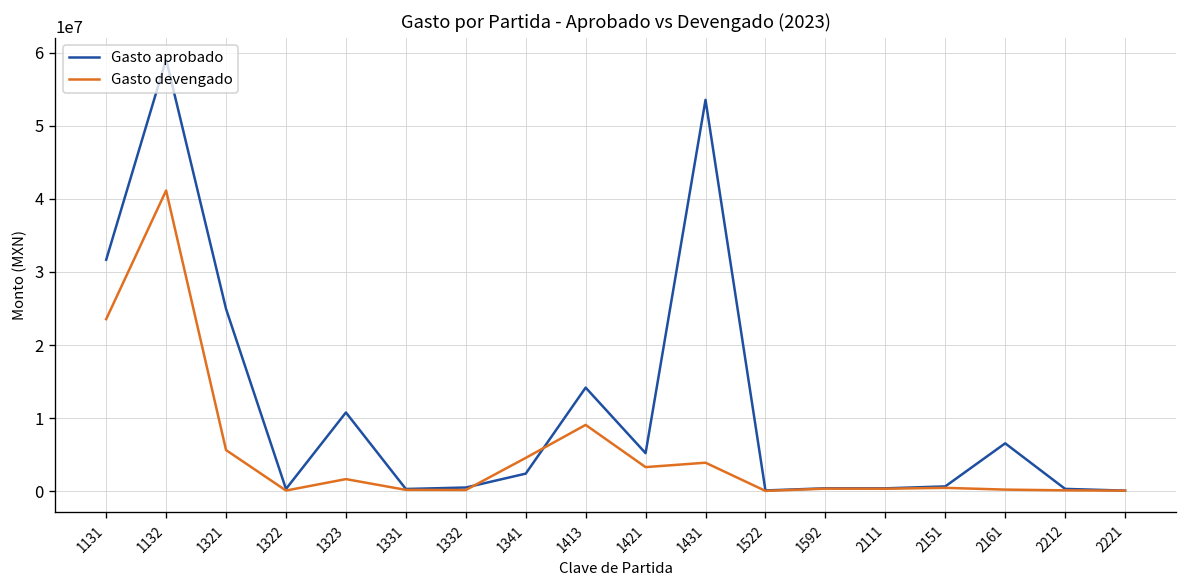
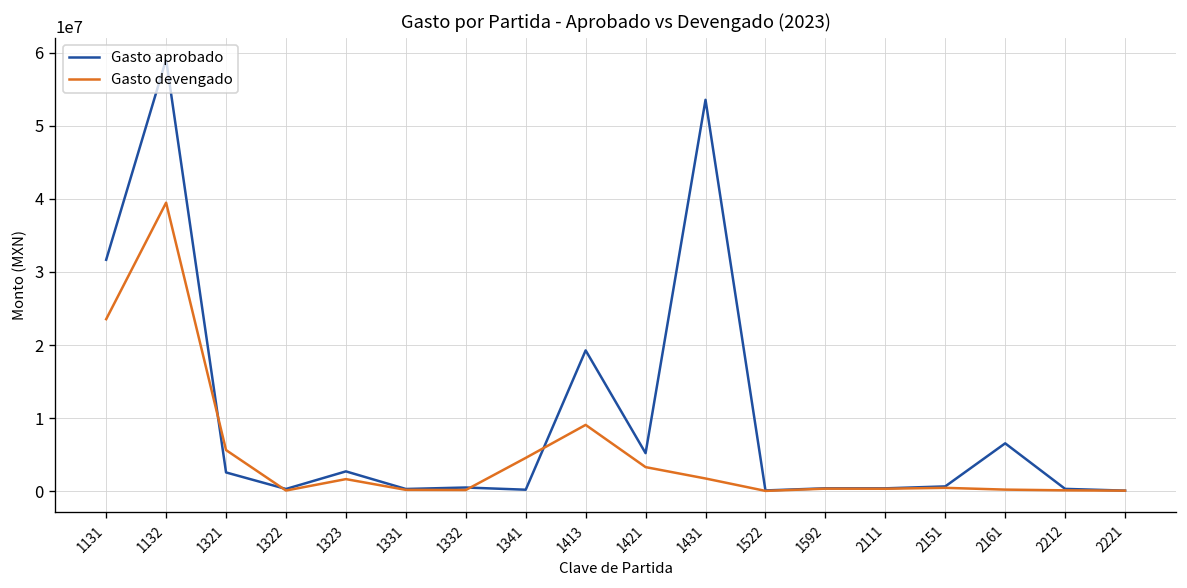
  {
    "Gasto aprobado": {
      "1131": 32000000,
-     "1321": 25000000,
-     "1323": 11000000,
-     "1341": 2000000,
-     "1413": 14000000,
+     "1321": 3000000,
+     "1323": 3000000,
+     "1341": 0,
+     "1413": 19000000,
      "1421": 5000000,
      "1431": 54000000,
      "2161": 7000000
    },
    "Gasto devengado": {
      "1131": 24000000,
-     "1132": 41000000,
+     "1132": 39000000,
      "1321": 6000000,
      "1323": 2000000,
      "1341": 5000000,
      "1413": 9000000,
      "1421": 3000000,
-     "1431": 4000000,
+     "1431": 2000000,
      "2161": 0
    }
  }
